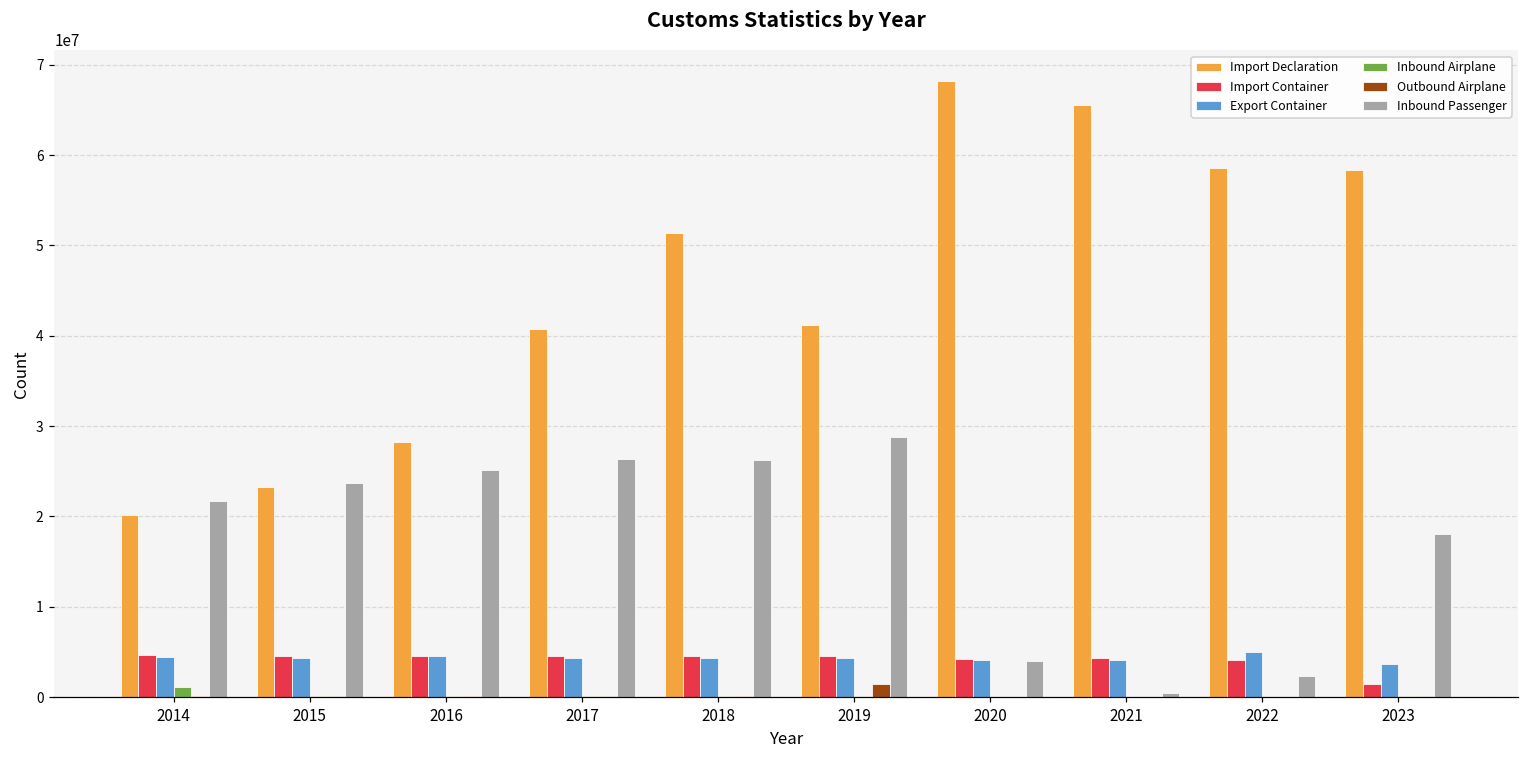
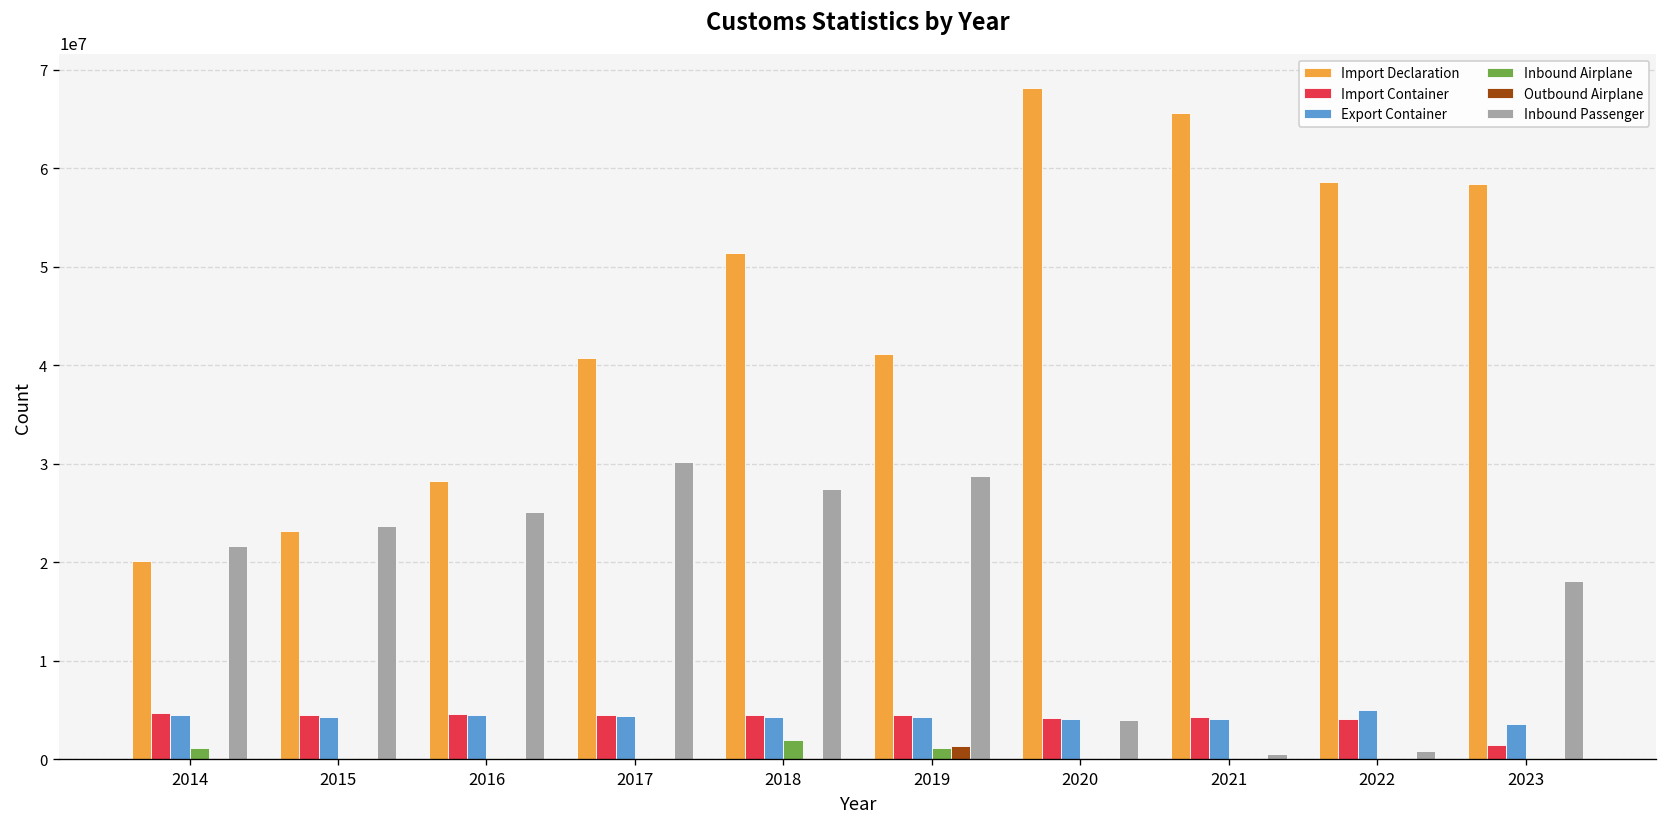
  {
    "Import Declaration": {
      "2014": 20000000,
      "2015": 23000000,
      "2016": 28000000,
      "2017": 41000000,
      "2018": 51000000,
      "2019": 41000000,
      "2020": 68000000,
      "2021": 66000000,
      "2022": 59000000,
      "2023": 58000000
    },
    "Import Container": {
      "2014": 5000000,
      "2015": 5000000,
      "2016": 5000000,
      "2017": 5000000,
      "2018": 5000000,
      "2019": 4000000,
      "2020": 4000000,
      "2021": 4000000,
      "2022": 4000000,
      "2023": 2000000
    },
    "Export Container": {
      "2014": 4000000,
      "2015": 4000000,
      "2016": 4000000,
      "2017": 4000000,
      "2018": 4000000,
      "2019": 4000000,
      "2020": 4000000,
      "2021": 4000000,
      "2022": 5000000,
      "2023": 4000000
    },
    "Inbound Airplane": {
      "2014": 1000000,
-     "2018": 0,
-     "2019": 0
+     "2018": 2000000,
+     "2019": 1000000
    },
    "Outbound Airplane": {
      "2019": 1000000
    },
    "Inbound Passenger": {
      "2014": 22000000,
      "2015": 24000000,
      "2016": 25000000,
-     "2017": 26000000,
-     "2018": 26000000,
+     "2017": 30000000,
+     "2018": 27000000,
      "2019": 29000000,
      "2020": 4000000,
      "2021": 1000000,
-     "2022": 2000000,
+     "2022": 1000000,
      "2023": 18000000
    }
  }
